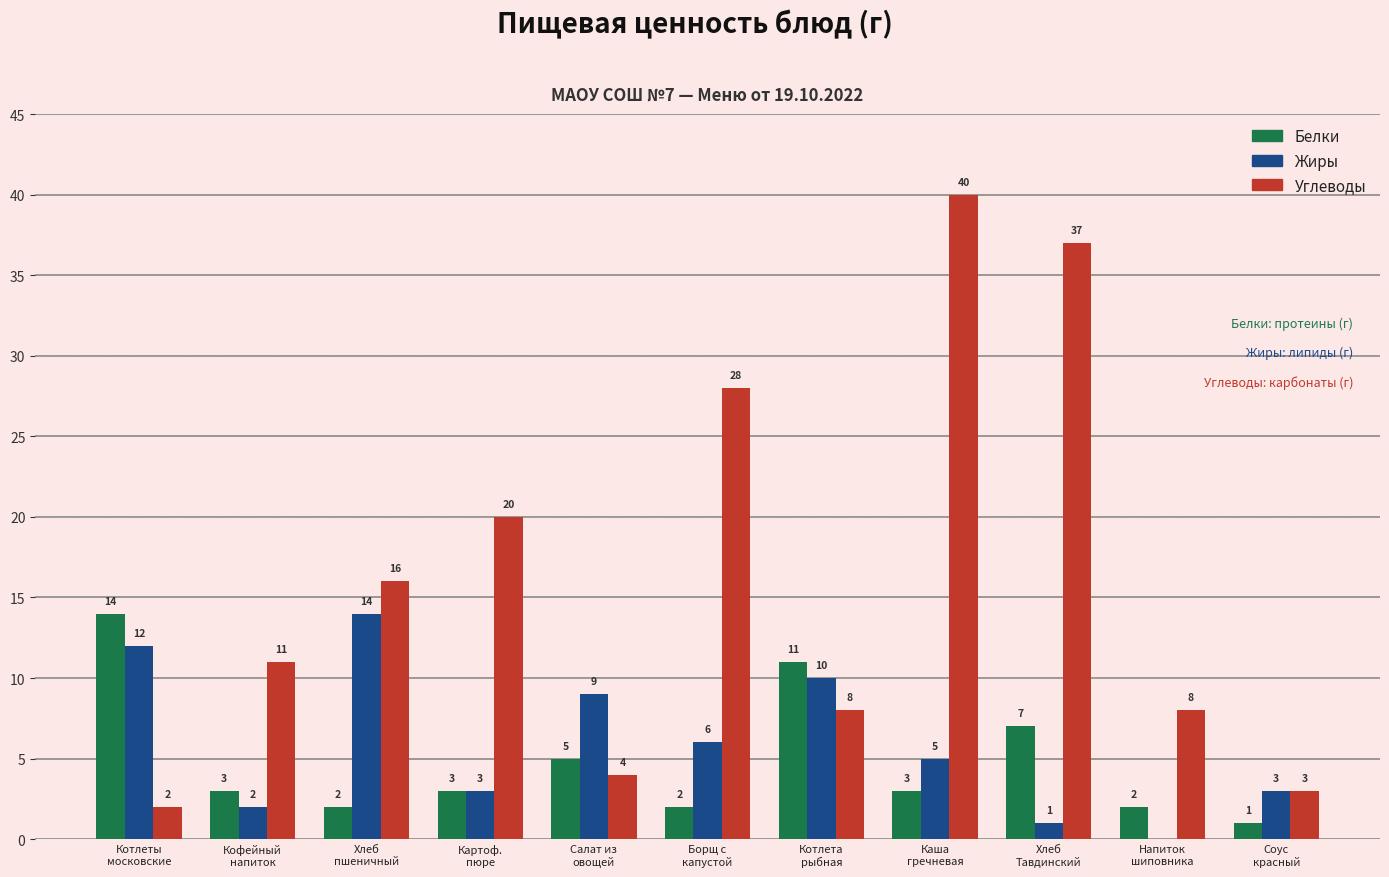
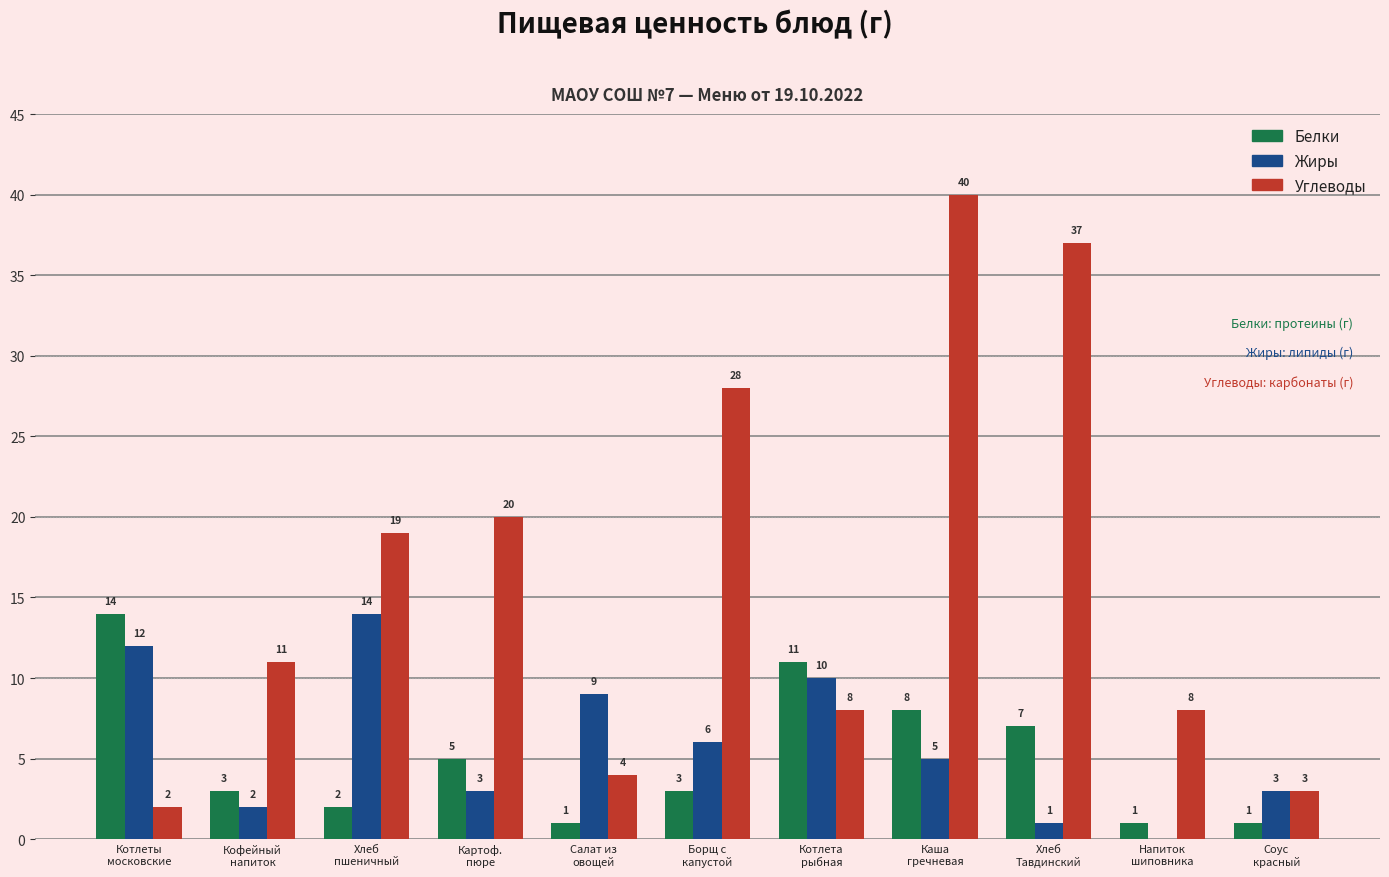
  {
    "Белки": {
      "Котлеты московские": 14,
      "Кофейный напиток": 3,
      "Хлеб пшеничный": 2,
-     "Картоф. пюре": 3,
-     "Салат из овощей": 5,
-     "Борщ с капустой": 2,
+     "Картоф. пюре": 5,
+     "Салат из овощей": 1,
+     "Борщ с капустой": 3,
      "Котлета рыбная": 11,
-     "Каша гречневая": 3,
+     "Каша гречневая": 8,
      "Хлеб Тавдинский": 7,
-     "Напиток шиповника": 2,
+     "Напиток шиповника": 1,
      "Соус красный": 1
    },
    "Жиры": {
      "Котлеты московские": 12,
      "Кофейный напиток": 2,
      "Хлеб пшеничный": 14,
      "Картоф. пюре": 3,
      "Салат из овощей": 9,
      "Борщ с капустой": 6,
      "Котлета рыбная": 10,
      "Каша гречневая": 5,
      "Хлеб Тавдинский": 1,
      "Соус красный": 3
    },
    "Углеводы": {
      "Котлеты московские": 2,
      "Кофейный напиток": 11,
-     "Хлеб пшеничный": 16,
+     "Хлеб пшеничный": 19,
      "Картоф. пюре": 20,
      "Салат из овощей": 4,
      "Борщ с капустой": 28,
      "Котлета рыбная": 8,
      "Каша гречневая": 40,
      "Хлеб Тавдинский": 37,
      "Напиток шиповника": 8,
      "Соус красный": 3
    }
  }
